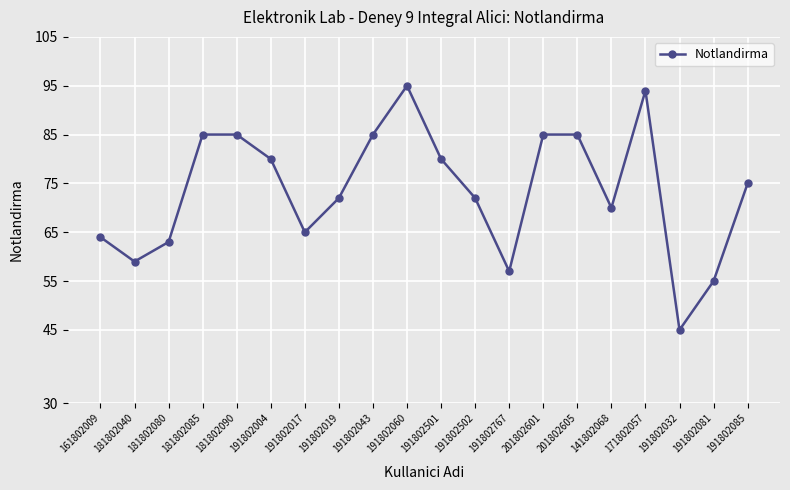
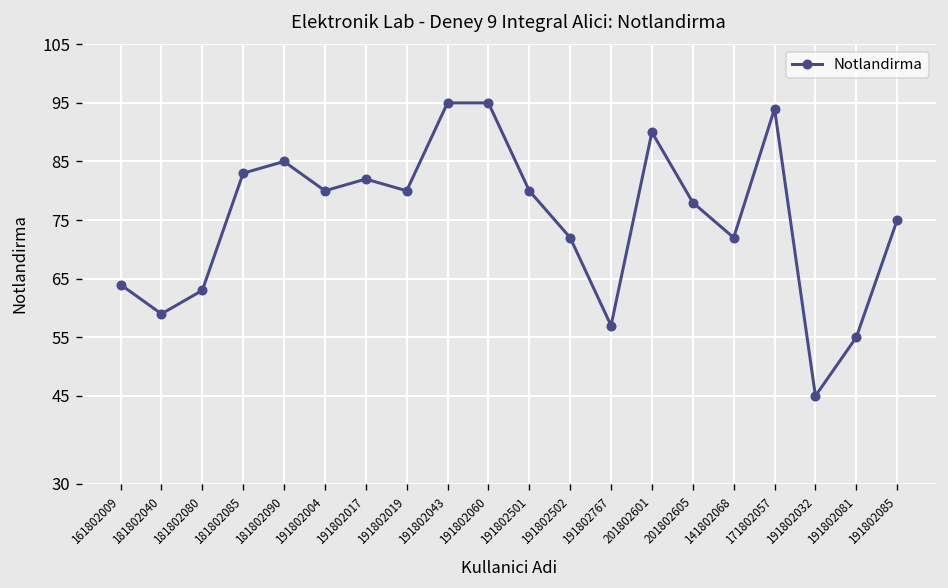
  {
    "161802009": 64,
    "181802040": 59,
    "181802080": 63,
-   "181802085": 85,
+   "181802085": 83,
    "181802090": 85,
    "191802004": 80,
-   "191802017": 65,
-   "191802019": 72,
-   "191802043": 85,
+   "191802017": 82,
+   "191802019": 80,
+   "191802043": 95,
    "191802060": 95,
    "191802501": 80,
    "191802502": 72,
    "191802767": 57,
-   "201802601": 85,
-   "201802605": 85,
-   "141802068": 70,
+   "201802601": 90,
+   "201802605": 78,
+   "141802068": 72,
    "171802057": 94,
    "191802032": 45,
    "191802081": 55,
    "191802085": 75
  }
